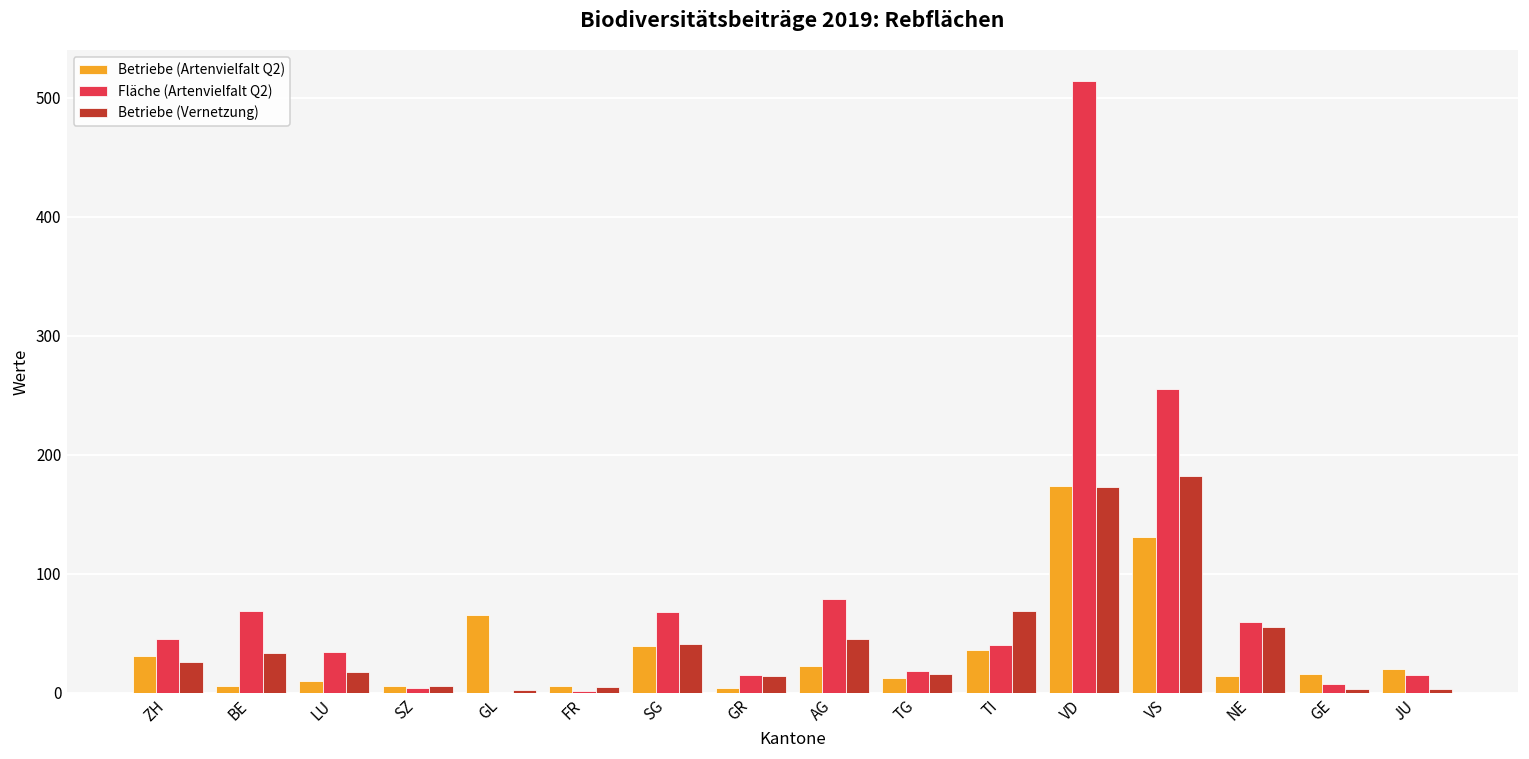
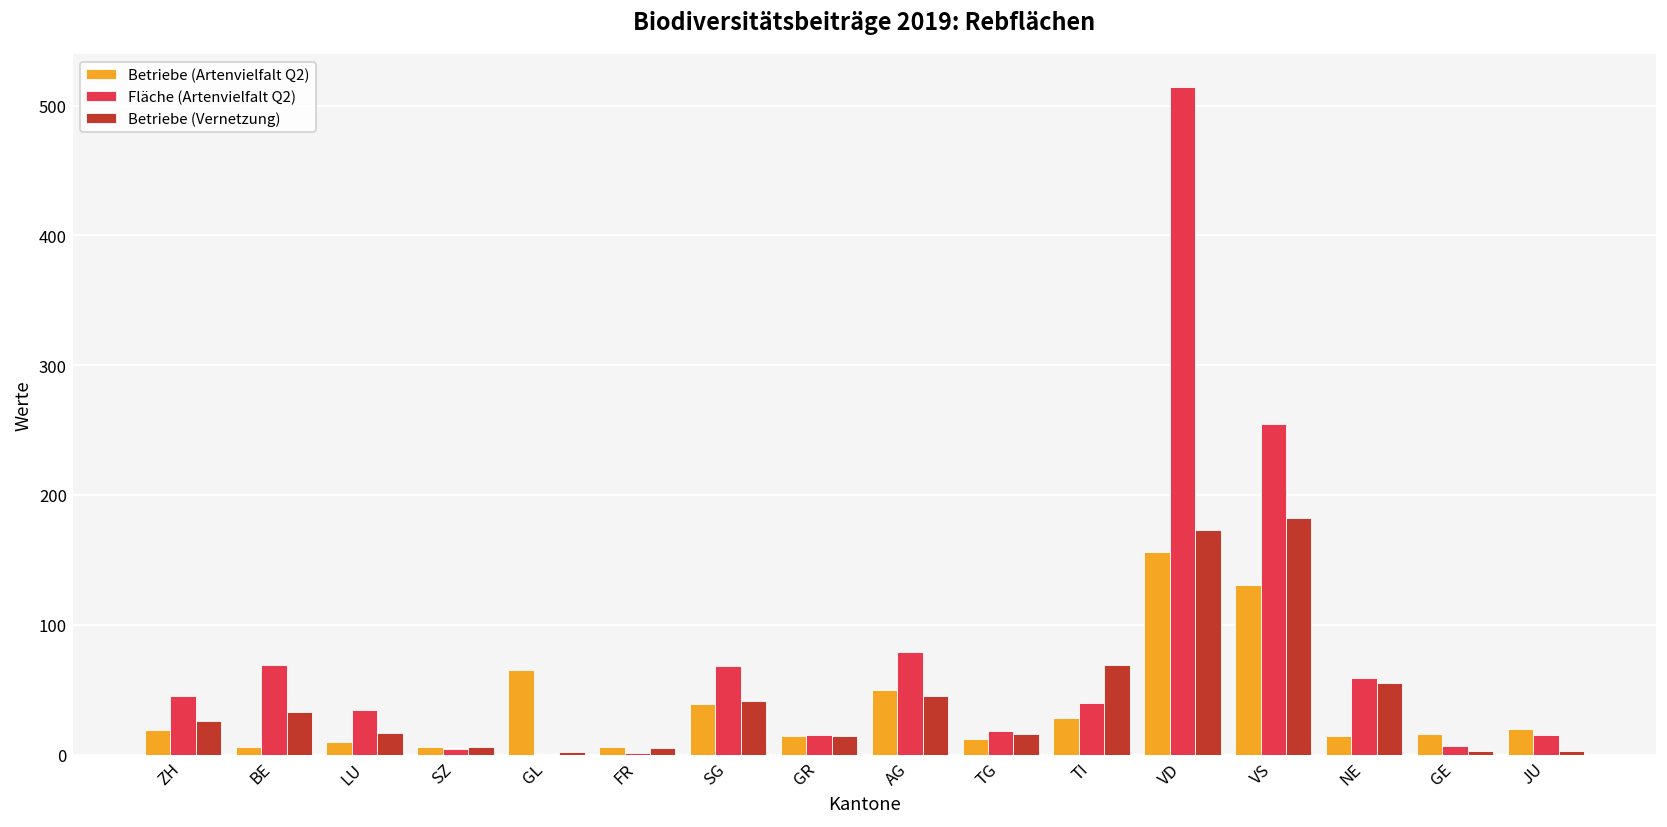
  {
    "Betriebe (Artenvielfalt Q2)": {
-     "ZH": 31,
+     "ZH": 19,
      "BE": 6,
      "LU": 10,
      "SZ": 6,
      "GL": 65,
      "FR": 6,
      "SG": 39,
-     "GR": 4,
-     "AG": 22,
+     "GR": 14,
+     "AG": 50,
      "TG": 12,
-     "TI": 36,
-     "VD": 174,
+     "TI": 28,
+     "VD": 156,
      "VS": 131,
      "NE": 14,
      "GE": 16,
      "JU": 20
    }
  }
